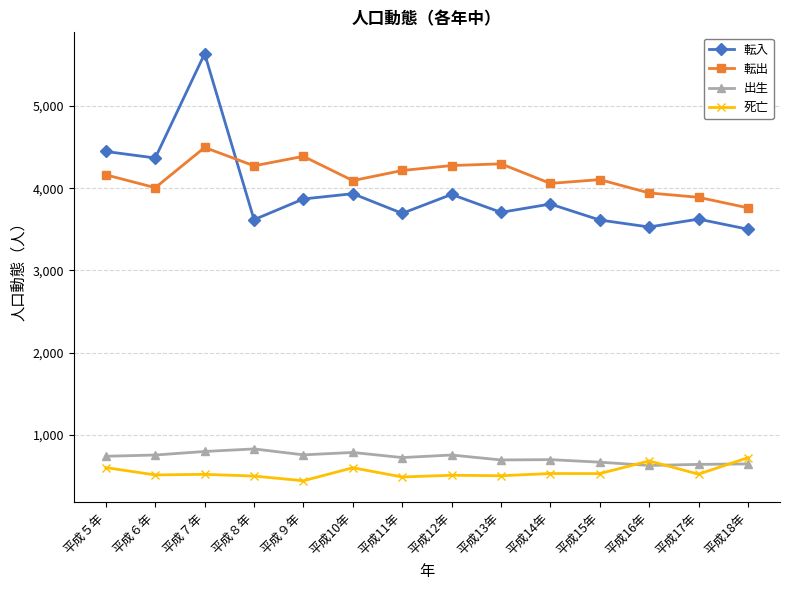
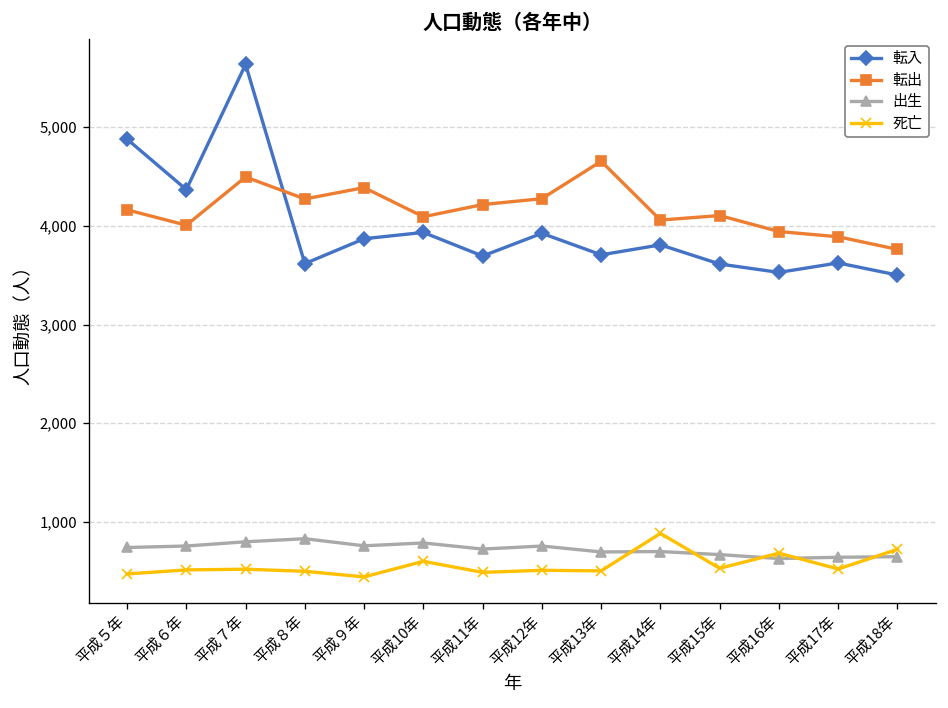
  {
    "転入": {
-     "平成５年": "4,400",
+     "平成５年": "4,900",
      "平成６年": "4,400",
      "平成７年": "5,600",
      "平成８年": "3,600",
      "平成９年": "3,900",
      "平成10年": "3,900",
      "平成11年": "3,700",
      "平成12年": "3,900",
      "平成13年": "3,700",
      "平成14年": "3,800",
      "平成15年": "3,600",
      "平成16年": "3,500",
      "平成17年": "3,600",
      "平成18年": "3,500"
    },
    "転出": {
      "平成５年": "4,200",
      "平成６年": "4,000",
      "平成７年": "4,500",
      "平成８年": "4,300",
      "平成９年": "4,400",
      "平成10年": "4,100",
      "平成11年": "4,200",
      "平成12年": "4,300",
-     "平成13年": "4,300",
+     "平成13年": "4,700",
      "平成14年": "4,100",
      "平成15年": "4,100",
      "平成16年": "3,900",
      "平成17年": "3,900",
      "平成18年": "3,800"
    },
    "出生": {
      "平成５年": "700",
      "平成６年": "800",
      "平成７年": "800",
      "平成８年": "800",
      "平成９年": "800",
      "平成10年": "800",
      "平成11年": "700",
      "平成12年": "800",
      "平成13年": "700",
      "平成14年": "700",
      "平成15年": "700",
      "平成16年": "600",
      "平成17年": "600",
      "平成18年": "600"
    },
    "死亡": {
-     "平成５年": "600",
+     "平成５年": "500",
      "平成６年": "500",
      "平成７年": "500",
      "平成８年": "500",
      "平成９年": "400",
      "平成10年": "600",
      "平成11年": "500",
      "平成12年": "500",
      "平成13年": "500",
-     "平成14年": "500",
+     "平成14年": "900",
      "平成15年": "500",
      "平成16年": "700",
      "平成17年": "500",
      "平成18年": "700"
    }
  }
